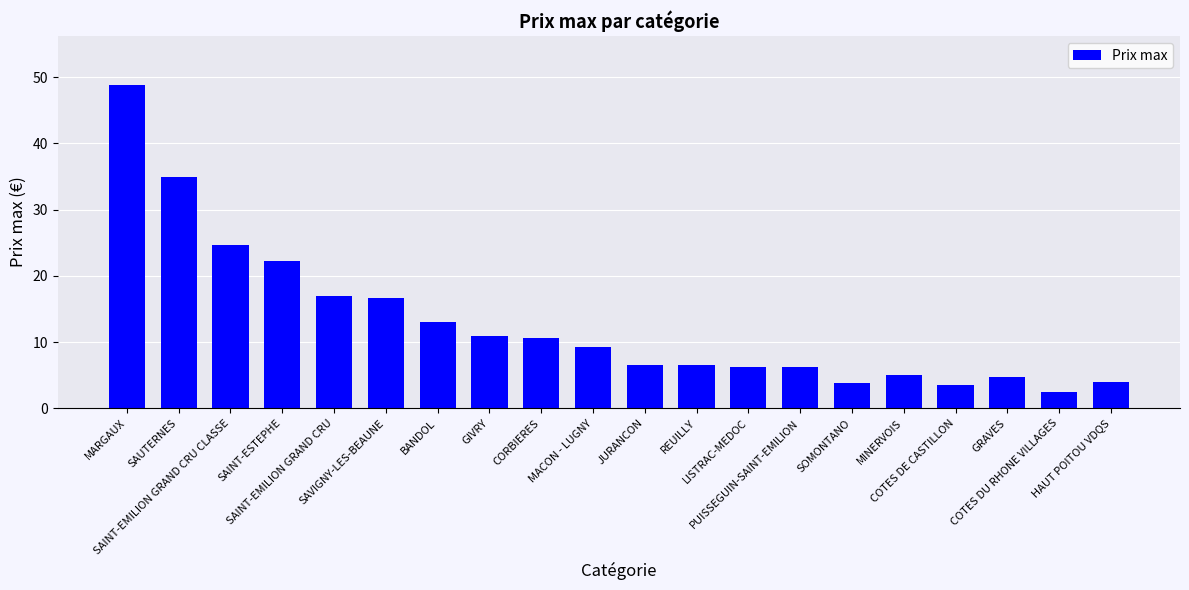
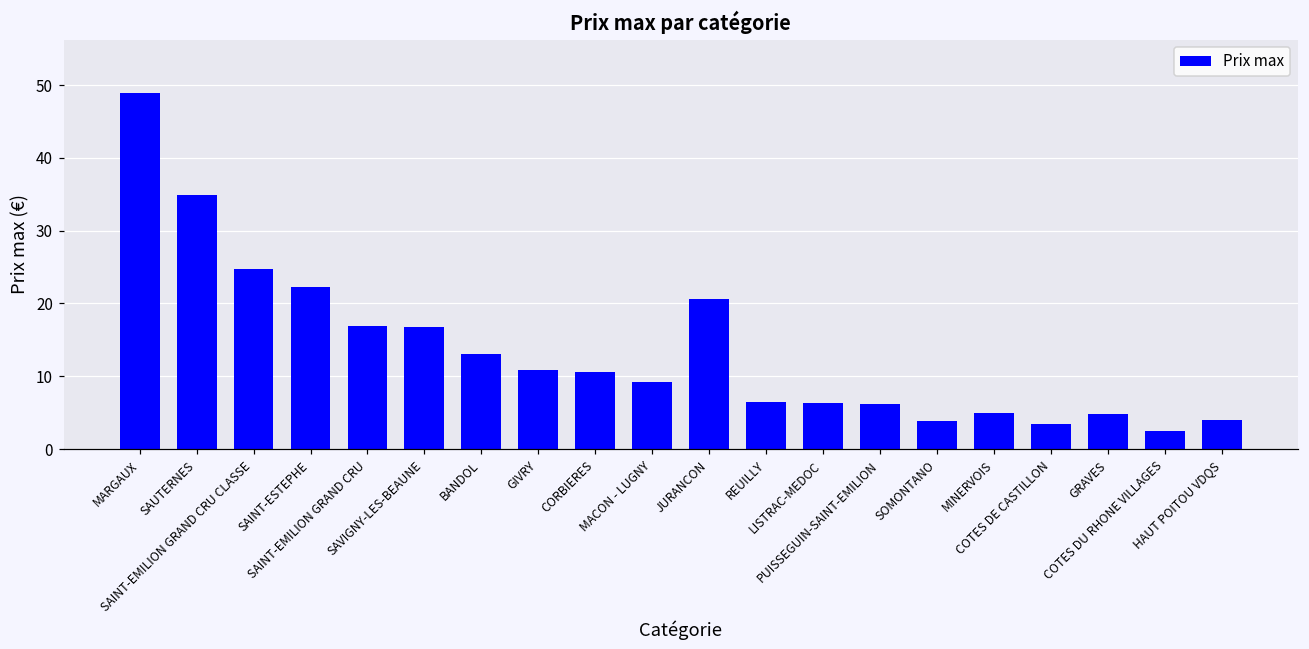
  {
    "MARGAUX": 49,
    "SAUTERNES": 35,
    "SAINT-EMILION GRAND CRU CLASSE": 25,
    "SAINT-ESTEPHE": 22,
    "SAINT-EMILION GRAND CRU": 17,
    "SAVIGNY-LES-BEAUNE": 17,
    "BANDOL": 13,
    "GIVRY": 11,
    "CORBIERES": 11,
    "MACON - LUGNY": 9,
-   "JURANCON": 6,
+   "JURANCON": 21,
    "REUILLY": 6,
    "LISTRAC-MEDOC": 6,
    "PUISSEGUIN-SAINT-EMILION": 6,
    "SOMONTANO": 4,
    "MINERVOIS": 5,
    "COTES DE CASTILLON": 4,
    "GRAVES": 5,
    "COTES DU RHONE VILLAGES": 2,
    "HAUT POITOU VDQS": 4
  }
